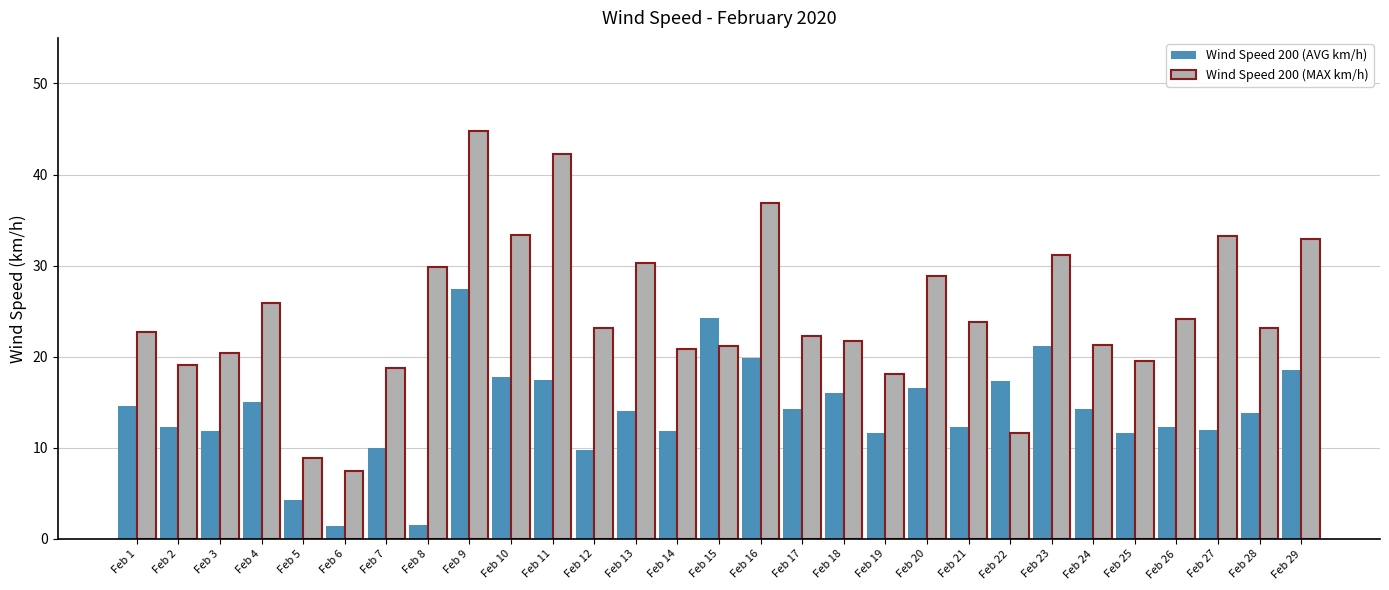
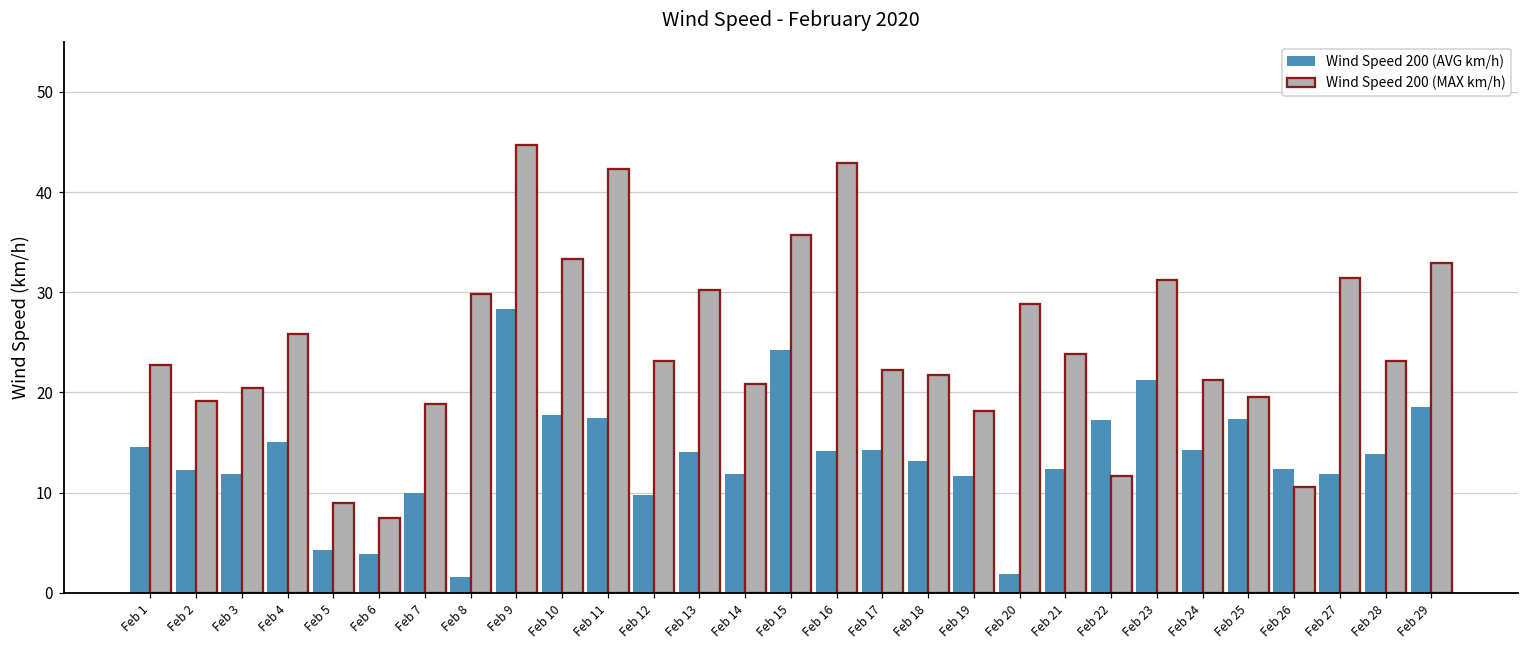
  {
    "Wind Speed 200 (AVG km/h)": {
      "Feb 1": 15,
      "Feb 2": 12,
      "Feb 3": 12,
      "Feb 4": 15,
      "Feb 5": 4,
-     "Feb 6": 1,
+     "Feb 6": 4,
      "Feb 7": 10,
      "Feb 8": 2,
-     "Feb 9": 27,
+     "Feb 9": 28,
      "Feb 10": 18,
      "Feb 11": 17,
      "Feb 12": 10,
      "Feb 13": 14,
      "Feb 14": 12,
      "Feb 15": 24,
-     "Feb 16": 20,
+     "Feb 16": 14,
      "Feb 17": 14,
-     "Feb 18": 16,
+     "Feb 18": 13,
      "Feb 19": 12,
-     "Feb 20": 17,
+     "Feb 20": 2,
      "Feb 21": 12,
      "Feb 22": 17,
      "Feb 23": 21,
      "Feb 24": 14,
-     "Feb 25": 12,
+     "Feb 25": 17,
      "Feb 26": 12,
      "Feb 27": 12,
      "Feb 28": 14,
      "Feb 29": 19
    },
    "Wind Speed 200 (MAX km/h)": {
      "Feb 1": 23,
      "Feb 2": 19,
      "Feb 3": 20,
      "Feb 4": 26,
      "Feb 5": 9,
      "Feb 6": 7,
      "Feb 7": 19,
      "Feb 8": 30,
      "Feb 9": 45,
      "Feb 10": 33,
      "Feb 11": 42,
      "Feb 12": 23,
      "Feb 13": 30,
      "Feb 14": 21,
-     "Feb 15": 21,
-     "Feb 16": 37,
+     "Feb 15": 36,
+     "Feb 16": 43,
      "Feb 17": 22,
      "Feb 18": 22,
      "Feb 19": 18,
      "Feb 20": 29,
      "Feb 21": 24,
      "Feb 22": 12,
      "Feb 23": 31,
      "Feb 24": 21,
      "Feb 25": 20,
-     "Feb 26": 24,
-     "Feb 27": 33,
+     "Feb 26": 11,
+     "Feb 27": 31,
      "Feb 28": 23,
      "Feb 29": 33
    }
  }
